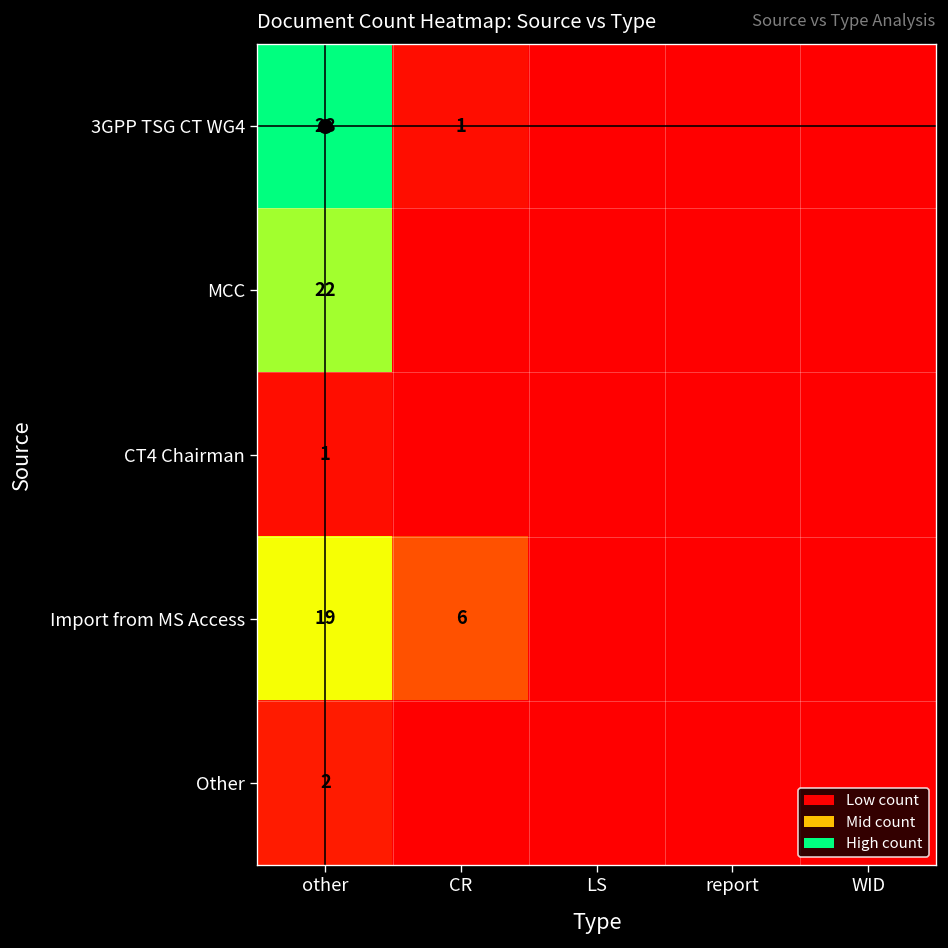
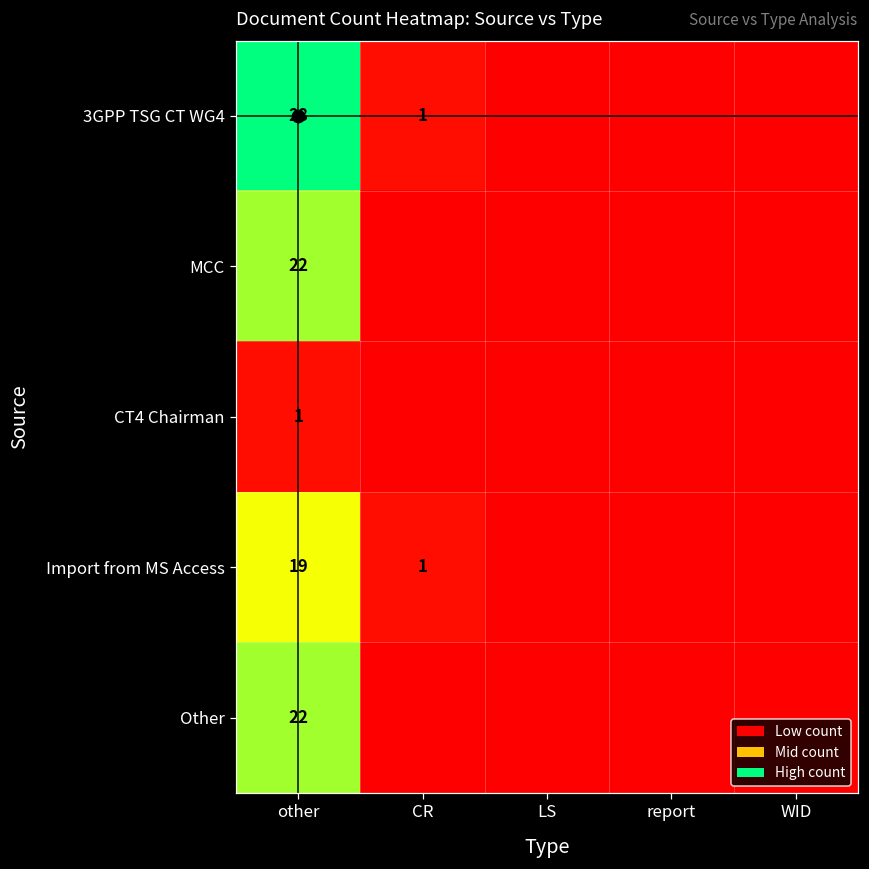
  {
    "3GPP TSG CT WG4": {
      "CR": 1
    },
    "MCC": {
      "other": 22
    },
    "CT4 Chairman": {
      "other": 1
    },
    "Import from MS Access": {
      "other": 19,
-     "CR": 6
+     "CR": 1
    },
    "Other": {
-     "other": 2
+     "other": 22
    }
  }
